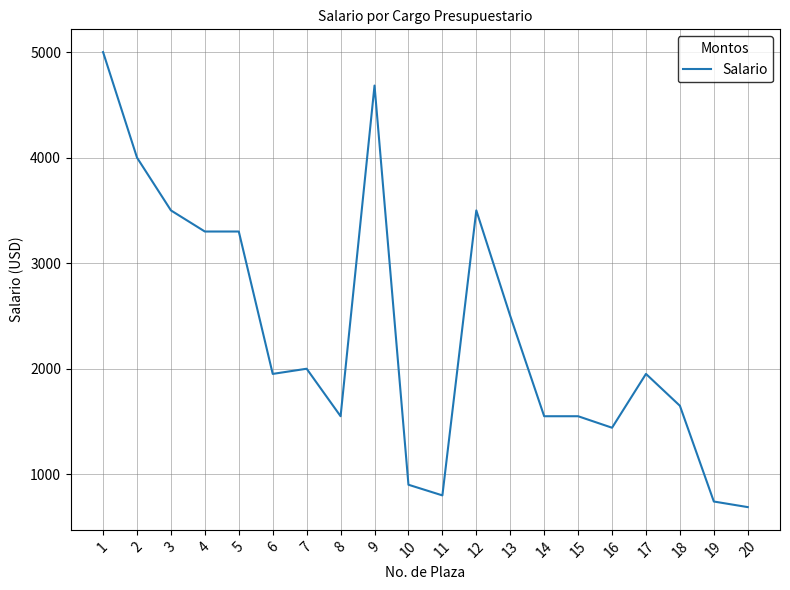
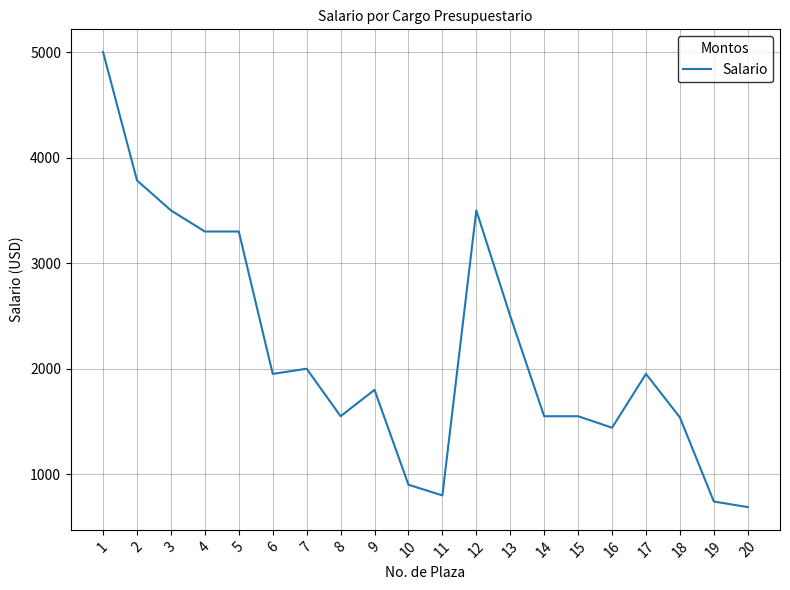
  {
    "1": 5000,
-   "2": 4000,
+   "2": 3780,
    "3": 3500,
    "4": 3300,
    "5": 3300,
    "6": 1950,
    "7": 2000,
    "8": 1550,
-   "9": 4680,
+   "9": 1800,
    "10": 900,
    "11": 800,
    "12": 3500,
    "13": 2500,
    "14": 1550,
    "15": 1550,
    "16": 1440,
    "17": 1950,
-   "18": 1650,
+   "18": 1540,
    "19": 740,
    "20": 690
  }
